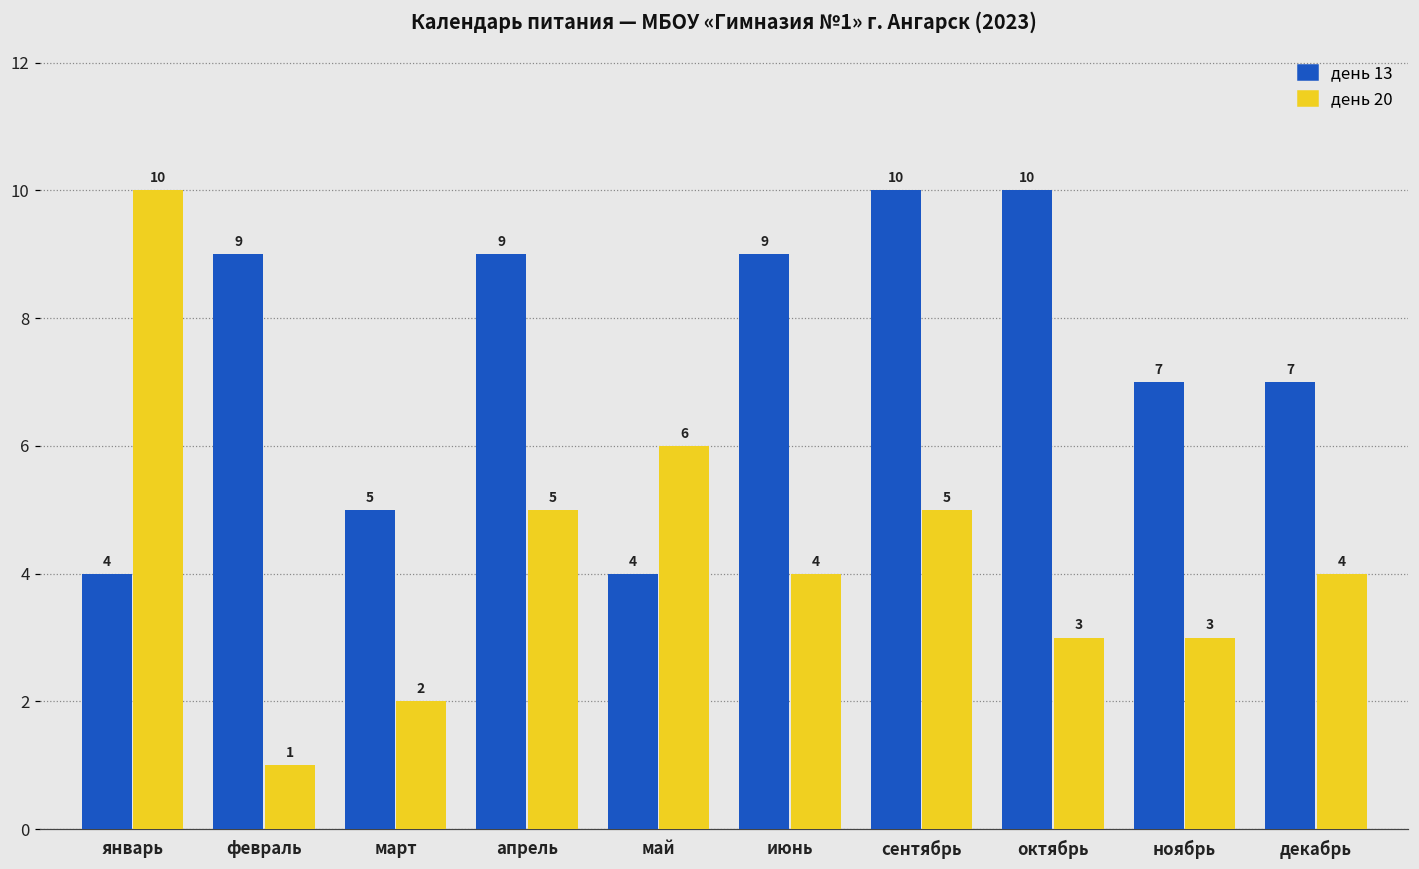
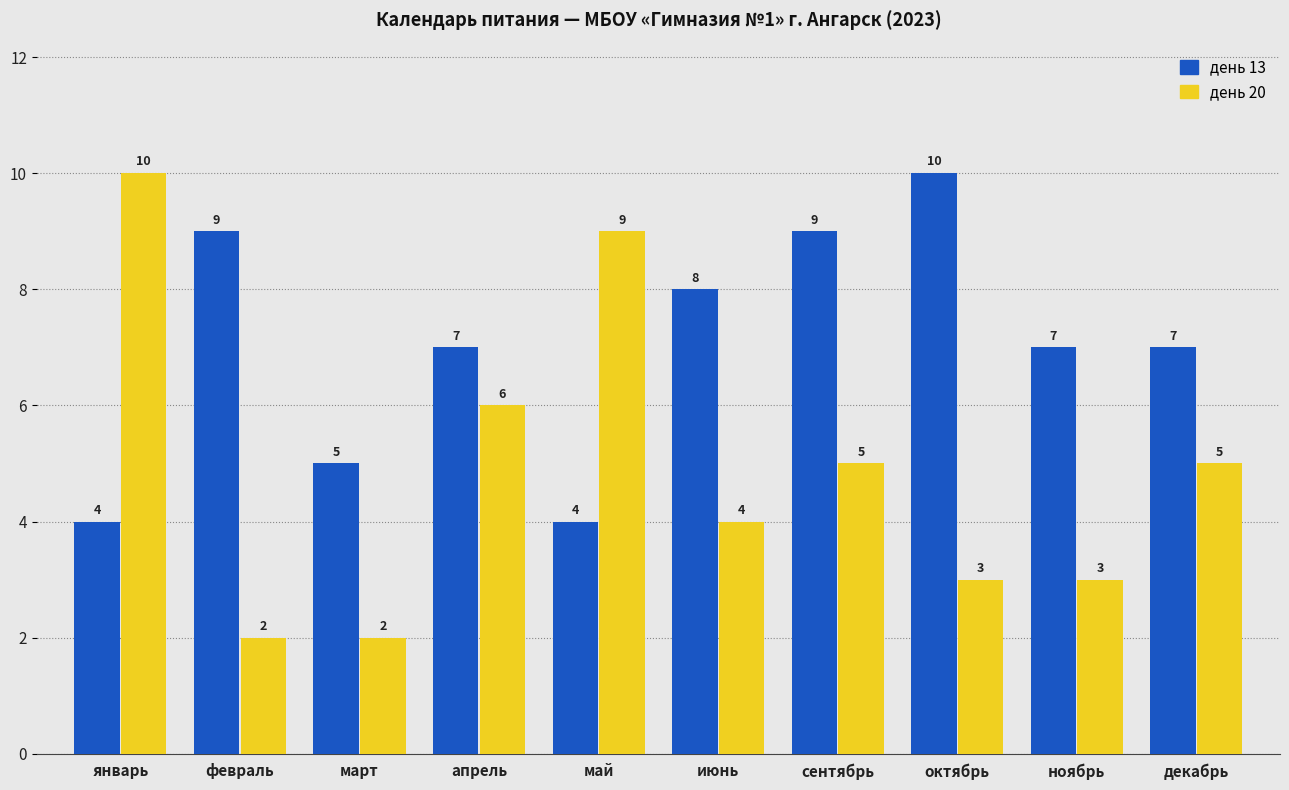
  {
    "день 13": {
      "январь": 4,
      "февраль": 9,
      "март": 5,
-     "апрель": 9,
+     "апрель": 7,
      "май": 4,
-     "июнь": 9,
-     "сентябрь": 10,
+     "июнь": 8,
+     "сентябрь": 9,
      "октябрь": 10,
      "ноябрь": 7,
      "декабрь": 7
    },
    "день 20": {
      "январь": 10,
-     "февраль": 1,
+     "февраль": 2,
      "март": 2,
-     "апрель": 5,
-     "май": 6,
+     "апрель": 6,
+     "май": 9,
      "июнь": 4,
      "сентябрь": 5,
      "октябрь": 3,
      "ноябрь": 3,
-     "декабрь": 4
+     "декабрь": 5
    }
  }
